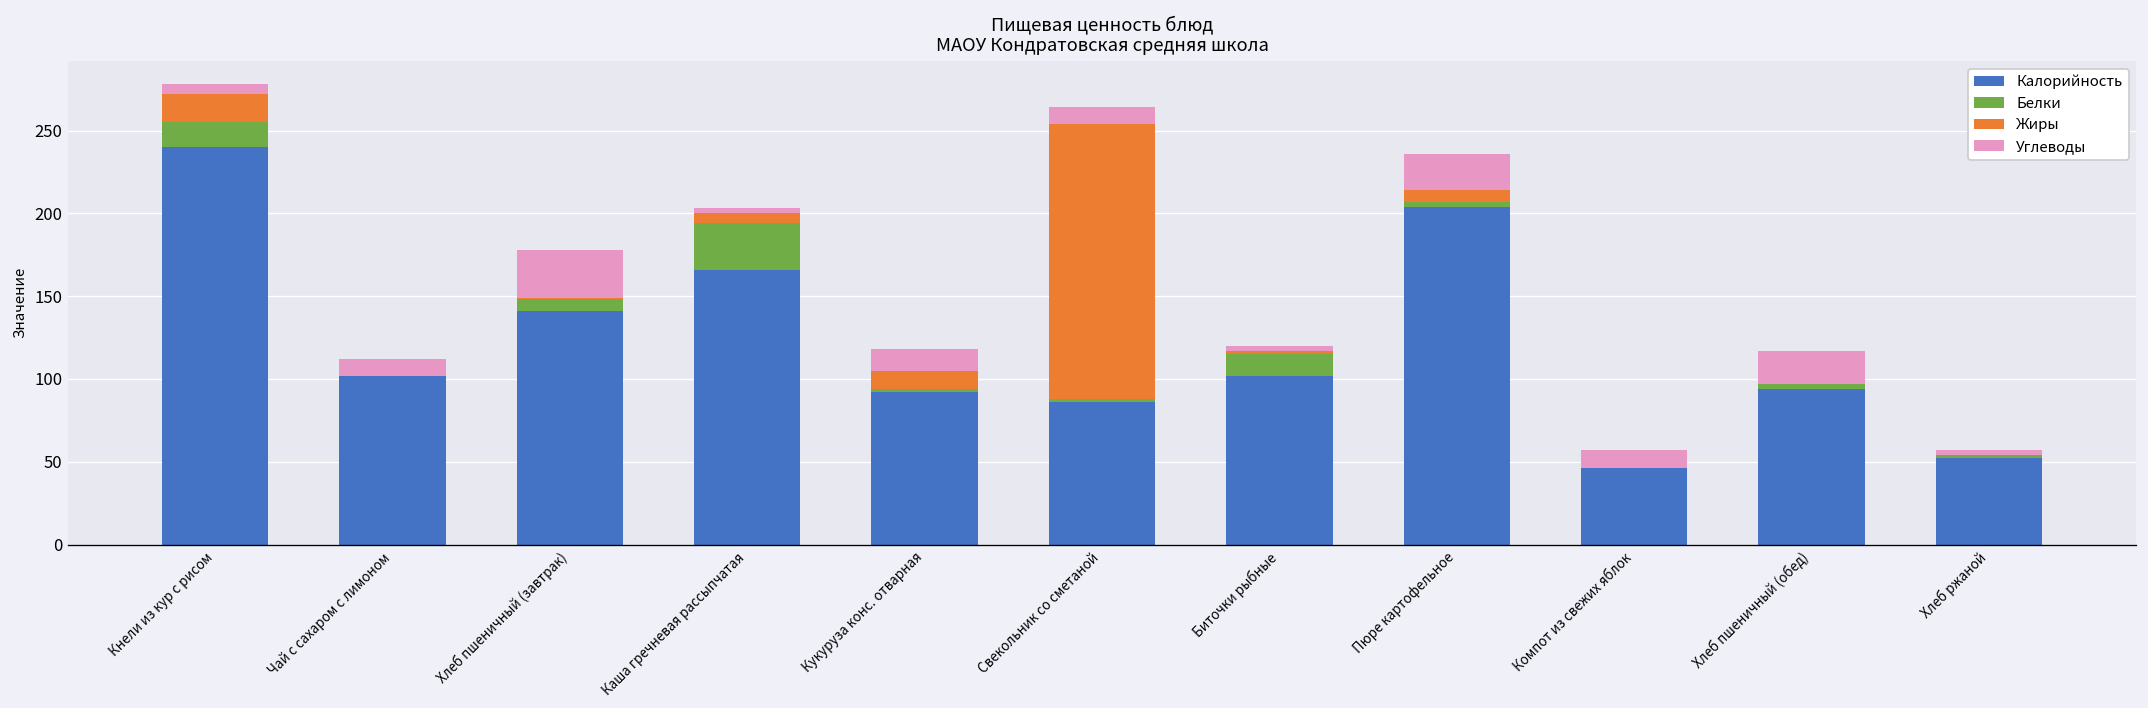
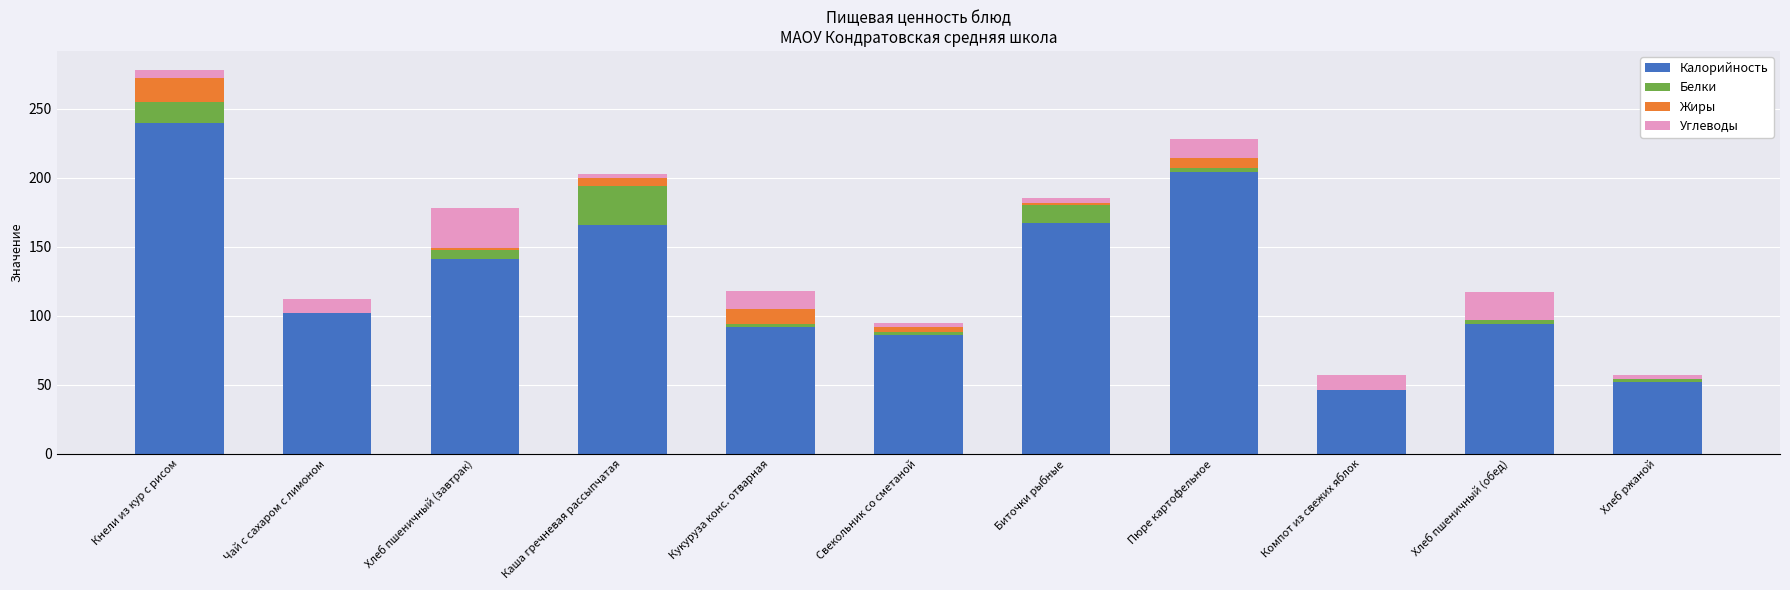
  {
    "Калорийность": {
      "Кнели из кур с рисом": 240,
      "Чай с сахаром с лимоном": 102,
      "Хлеб пшеничный (завтрак)": 141,
      "Каша гречневая рассыпчатая": 166,
      "Кукуруза конс. отварная": 92,
      "Свекольник со сметаной": 86,
-     "Биточки рыбные": 102,
+     "Биточки рыбные": 167,
      "Пюре картофельное": 204,
      "Компот из свежих яблок": 46,
      "Хлеб пшеничный (обед)": 94,
      "Хлеб ржаной": 52
    },
    "Белки": {
      "Кнели из кур с рисом": 15,
      "Чай с сахаром с лимоном": 0,
      "Хлеб пшеничный (завтрак)": 7,
      "Каша гречневая рассыпчатая": 28,
      "Кукуруза конс. отварная": 2,
      "Свекольник со сметаной": 2,
      "Биточки рыбные": 13,
      "Пюре картофельное": 3,
      "Компот из свежих яблок": 0,
      "Хлеб пшеничный (обед)": 3,
      "Хлеб ржаной": 2
    },
    "Жиры": {
      "Кнели из кур с рисом": 17,
      "Чай с сахаром с лимоном": 0,
      "Каша гречневая рассыпчатая": 6,
      "Кукуруза конс. отварная": 11,
-     "Свекольник со сметаной": 166,
+     "Свекольник со сметаной": 4,
      "Биточки рыбные": 2,
      "Пюре картофельное": 7,
      "Компот из свежих яблок": 0,
      "Хлеб пшеничный (обед)": 0,
      "Хлеб ржаной": 0
    },
    "Углеводы": {
      "Кнели из кур с рисом": 6,
      "Чай с сахаром с лимоном": 10,
      "Хлеб пшеничный (завтрак)": 29,
      "Каша гречневая рассыпчатая": 3,
      "Кукуруза конс. отварная": 13,
-     "Свекольник со сметаной": 10,
+     "Свекольник со сметаной": 3,
      "Биточки рыбные": 3,
-     "Пюре картофельное": 22,
+     "Пюре картофельное": 14,
      "Компот из свежих яблок": 11,
      "Хлеб пшеничный (обед)": 20,
      "Хлеб ржаной": 3
    }
  }
